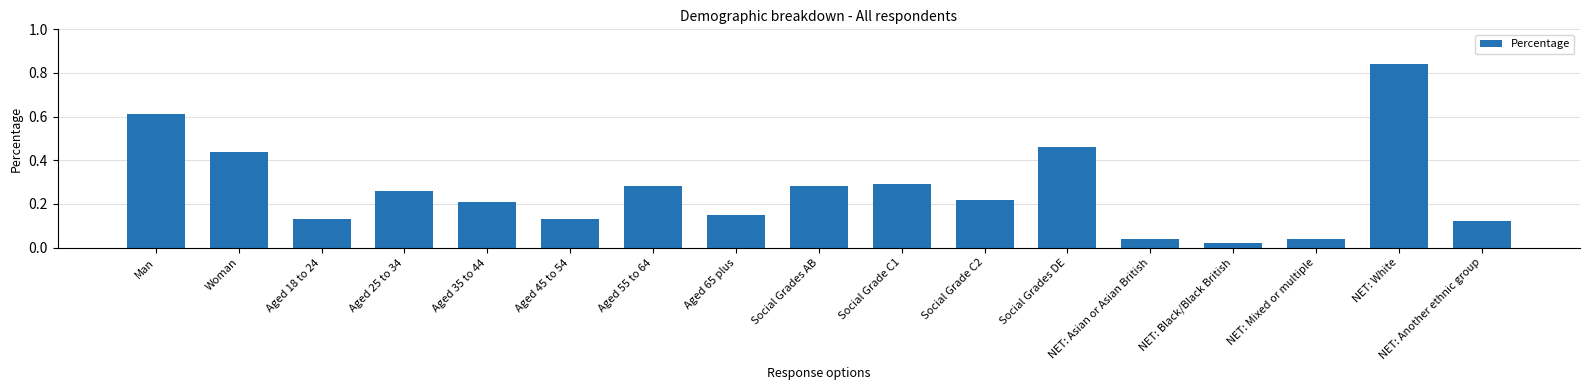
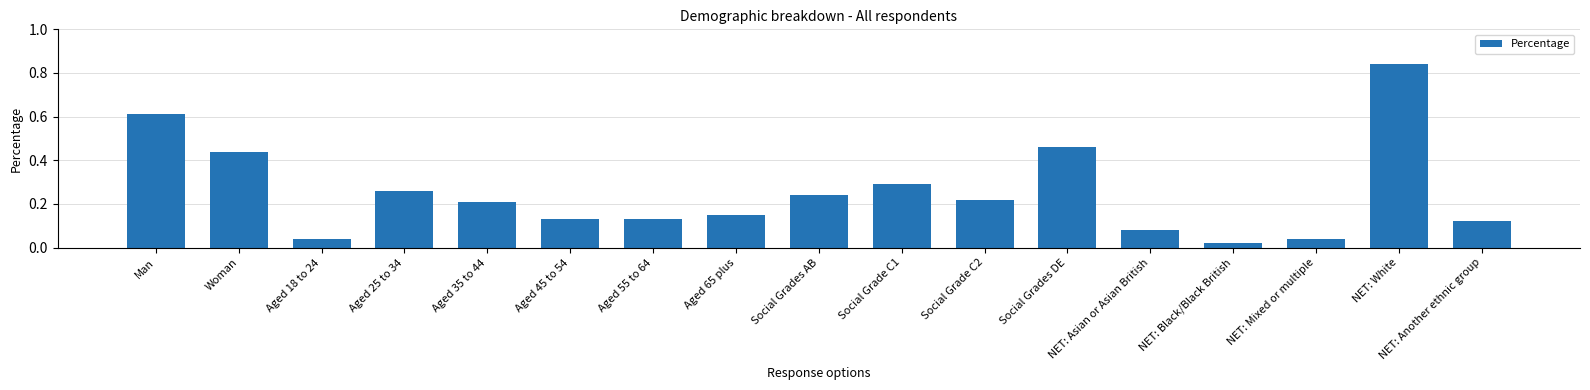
  {
    "Man": 0.61,
    "Woman": 0.44,
-   "Aged 18 to 24": 0.13,
+   "Aged 18 to 24": 0.04,
    "Aged 25 to 34": 0.26,
    "Aged 35 to 44": 0.21,
    "Aged 45 to 54": 0.13,
-   "Aged 55 to 64": 0.28,
+   "Aged 55 to 64": 0.13,
    "Aged 65 plus": 0.15,
-   "Social Grades AB": 0.28,
+   "Social Grades AB": 0.24,
    "Social Grade C1": 0.29,
    "Social Grade C2": 0.22,
    "Social Grades DE": 0.46,
-   "NET: Asian or Asian British": 0.04,
+   "NET: Asian or Asian British": 0.08,
    "NET: Black/Black British": 0.02,
    "NET: Mixed or multiple": 0.04,
    "NET: White": 0.84,
    "NET: Another ethnic group": 0.12
  }
